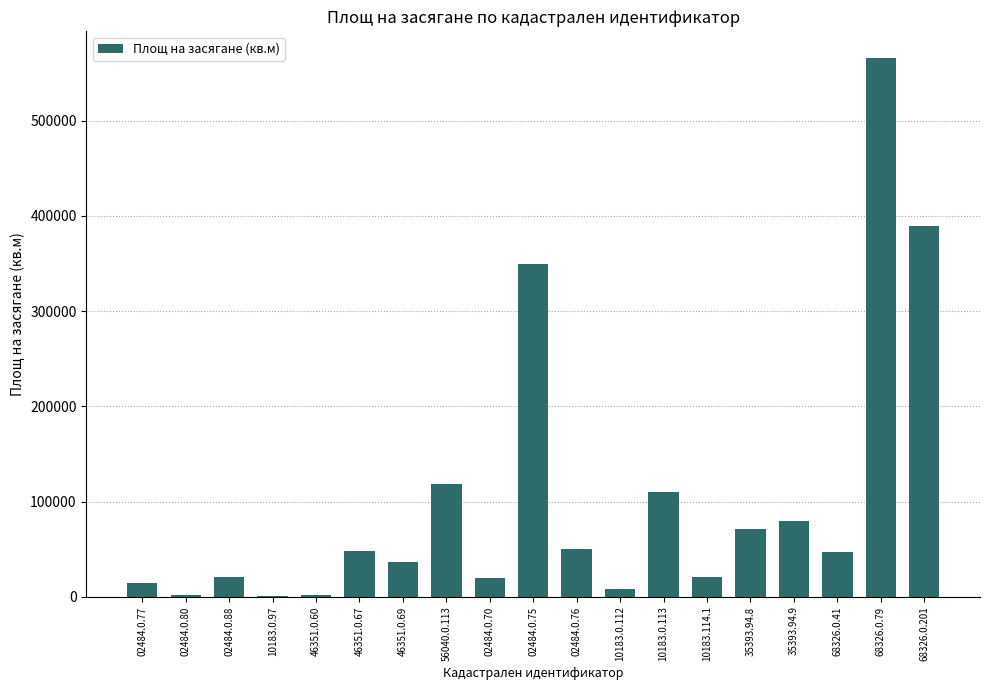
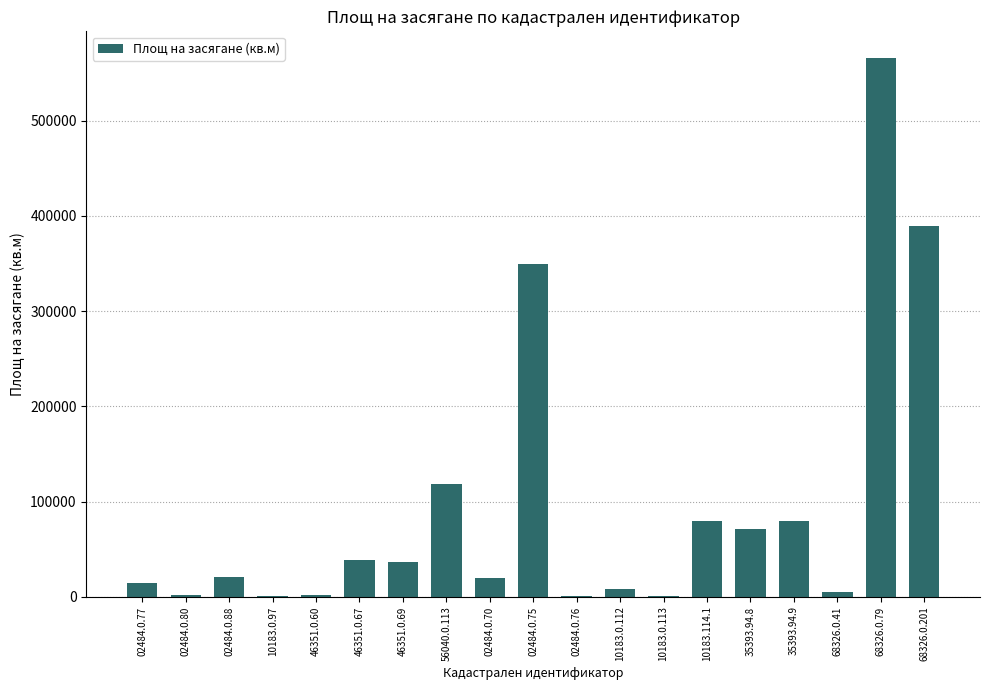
  {
    "02484.0.77": 10000,
    "02484.0.88": 20000,
-   "46351.0.67": 50000,
+   "46351.0.67": 40000,
    "46351.0.69": 40000,
    "56040.0.113": 120000,
    "02484.0.70": 20000,
    "02484.0.75": 350000,
-   "02484.0.76": 50000,
+   "02484.0.76": 0,
    "10183.0.112": 10000,
-   "10183.0.113": 110000,
-   "10183.114.1": 20000,
+   "10183.0.113": 0,
+   "10183.114.1": 80000,
    "35393.94.8": 70000,
    "35393.94.9": 80000,
-   "68326.0.41": 50000,
+   "68326.0.41": 0,
    "68326.0.79": 570000,
    "68326.0.201": 390000
  }
